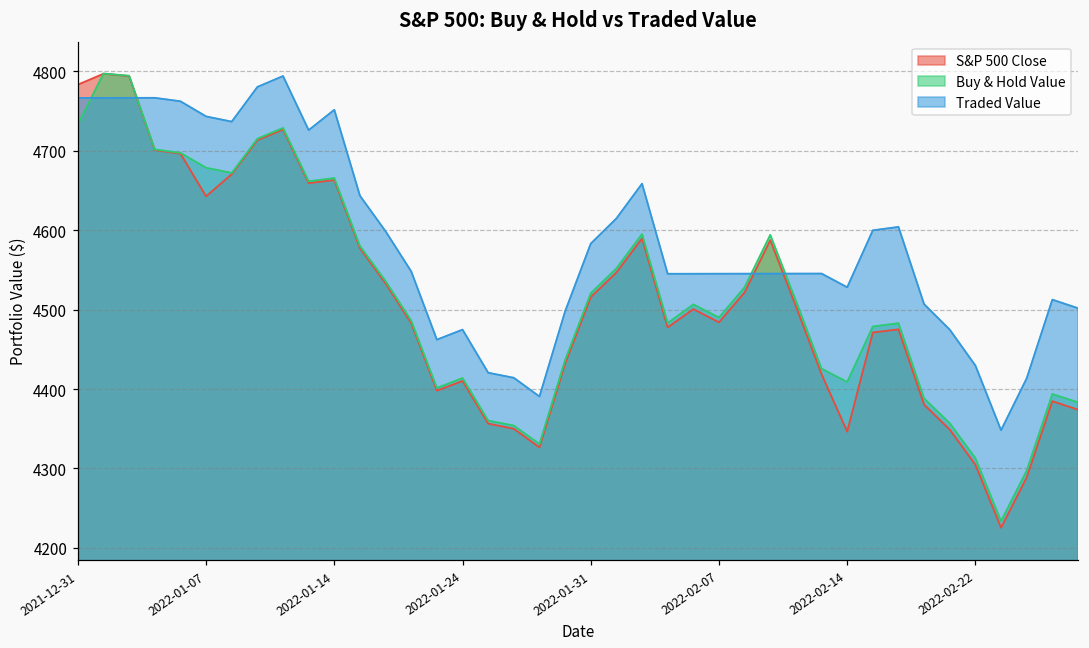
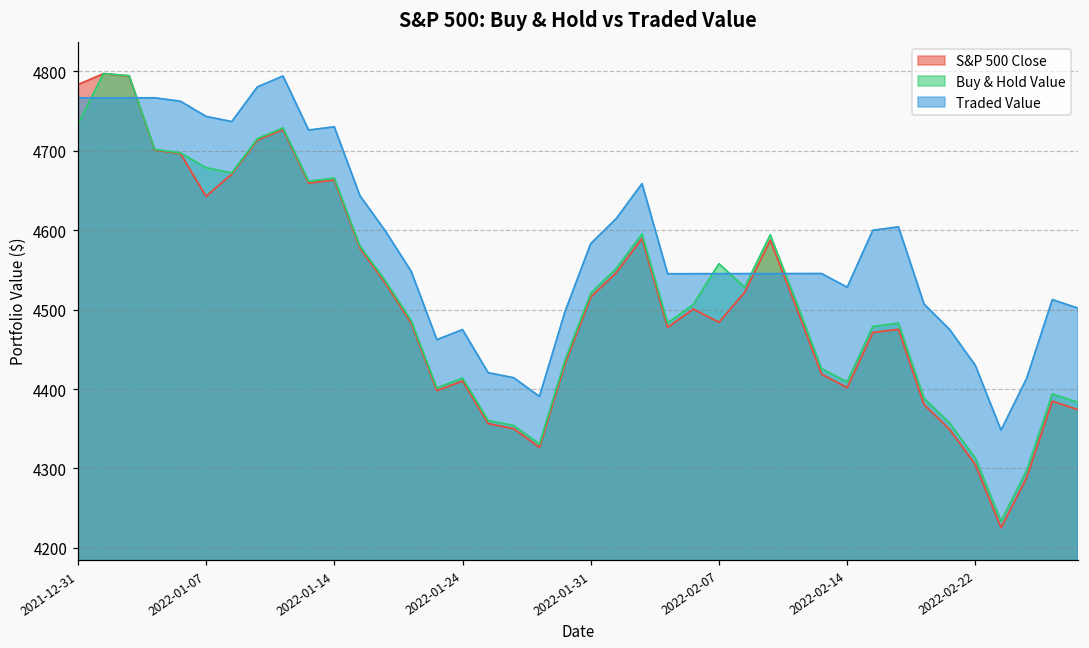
  {
    "S&P 500 Close": {
      "2021-12-31": 4780,
      "2022-01-07": 4640,
      "2022-01-24": 4410,
      "2022-01-31": 4520,
      "2022-02-07": 4480,
-     "2022-02-14": 4350,
+     "2022-02-14": 4400,
      "2022-02-22": 4300
    },
    "Buy & Hold Value": {
      "2021-12-31": 4730,
      "2022-01-07": 4680,
      "2022-01-24": 4410,
      "2022-01-31": 4520,
-     "2022-02-07": 4490,
+     "2022-02-07": 4560,
      "2022-02-14": 4410,
      "2022-02-22": 4310
    },
    "Traded Value": {
      "2021-12-31": 4770,
      "2022-01-07": 4740,
-     "2022-01-14": 4750,
+     "2022-01-14": 4730,
      "2022-01-24": 4470,
      "2022-01-31": 4580,
      "2022-02-07": 4550,
      "2022-02-14": 4530,
      "2022-02-22": 4430
    }
  }
